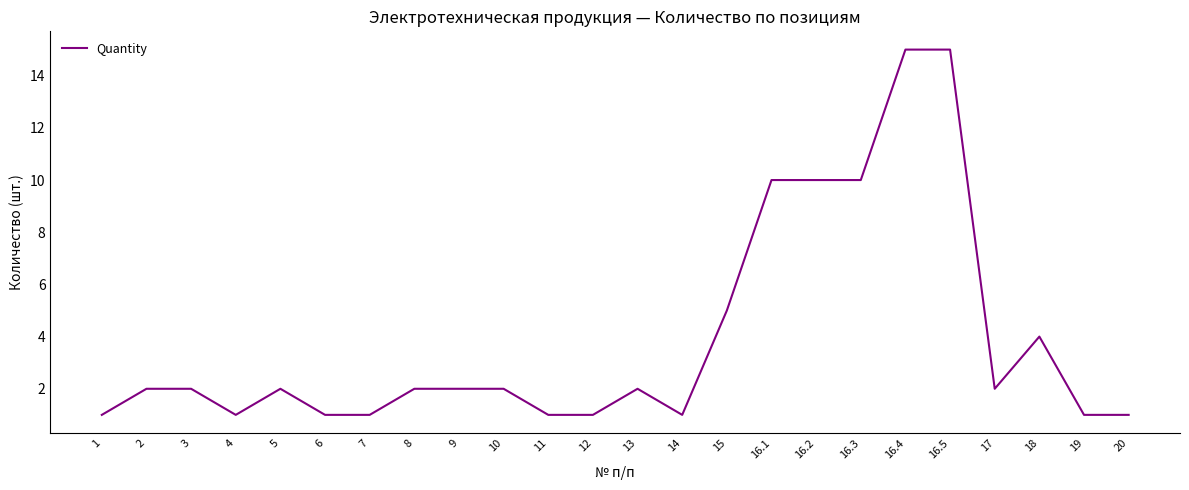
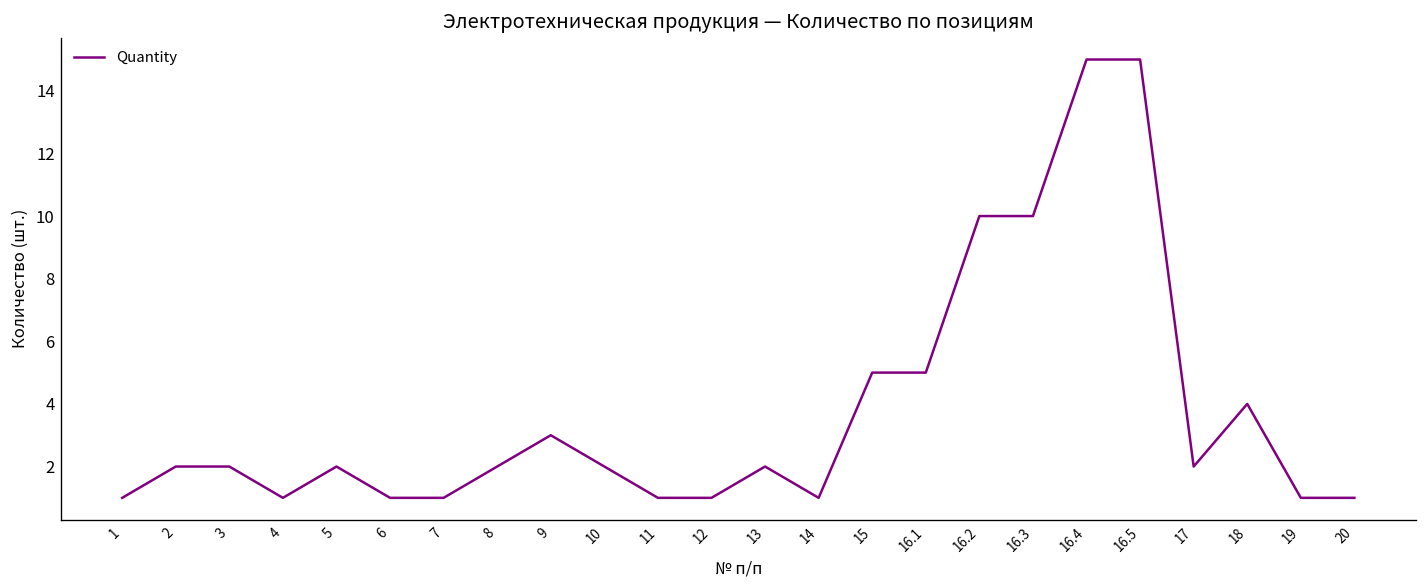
  {
    "1": 1,
    "2": 2,
    "3": 2,
    "4": 1,
    "5": 2,
    "6": 1,
    "7": 1,
    "8": 2,
-   "9": 2,
+   "9": 3,
    "10": 2,
    "11": 1,
    "12": 1,
    "13": 2,
    "14": 1,
    "15": 5,
-   "16.1": 10,
+   "16.1": 5,
    "16.2": 10,
    "16.3": 10,
    "16.4": 15,
    "16.5": 15,
    "17": 2,
    "18": 4,
    "19": 1,
    "20": 1
  }
